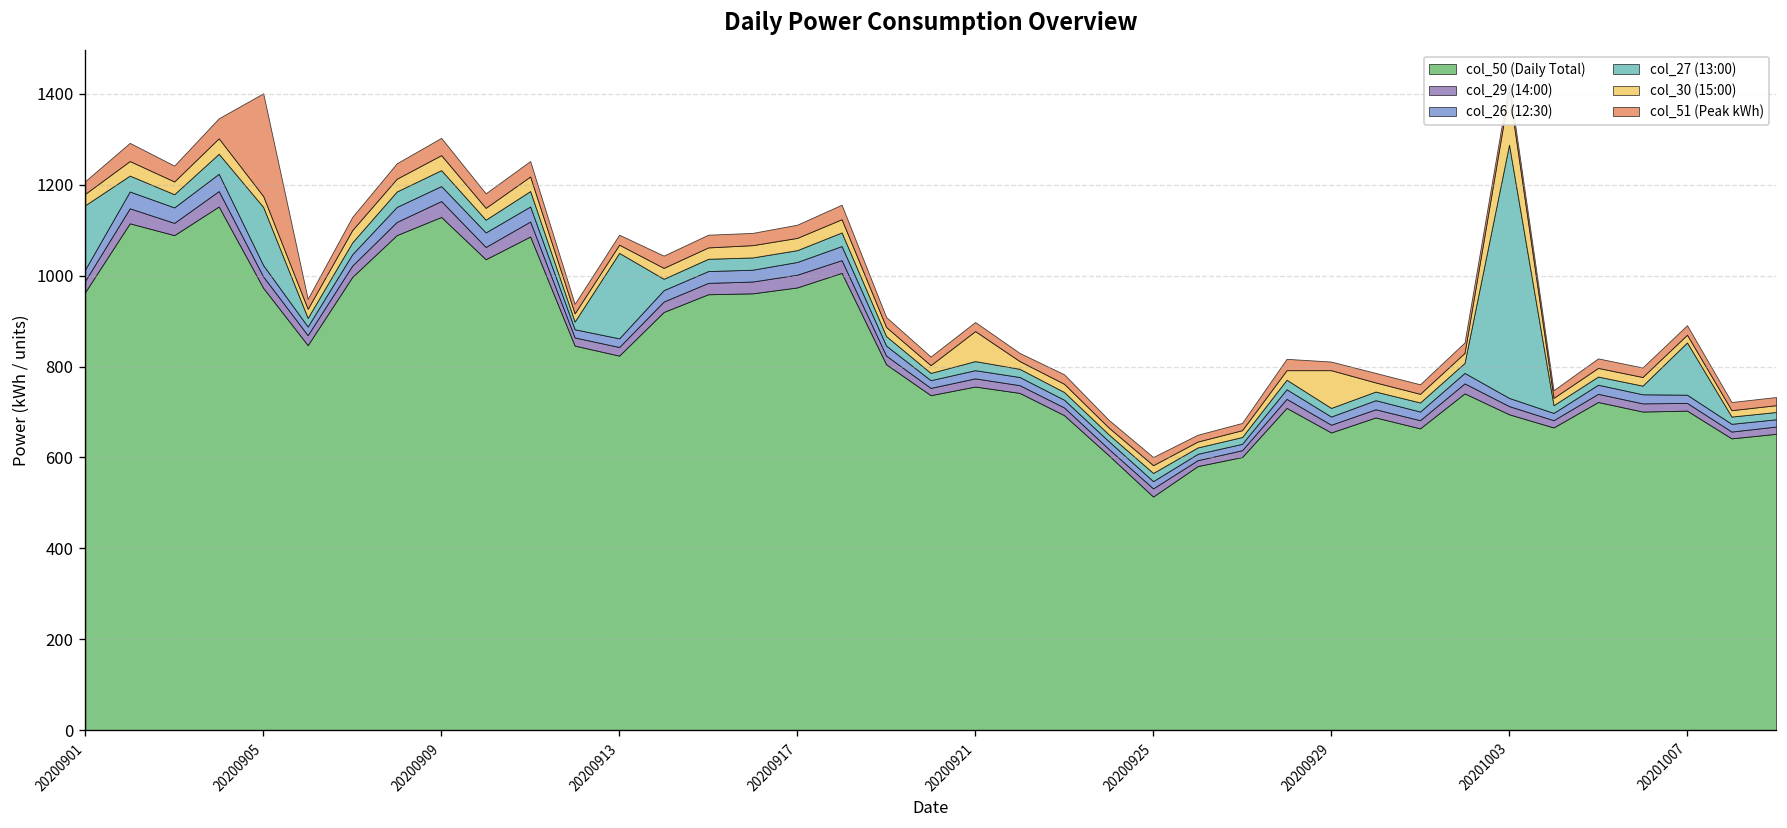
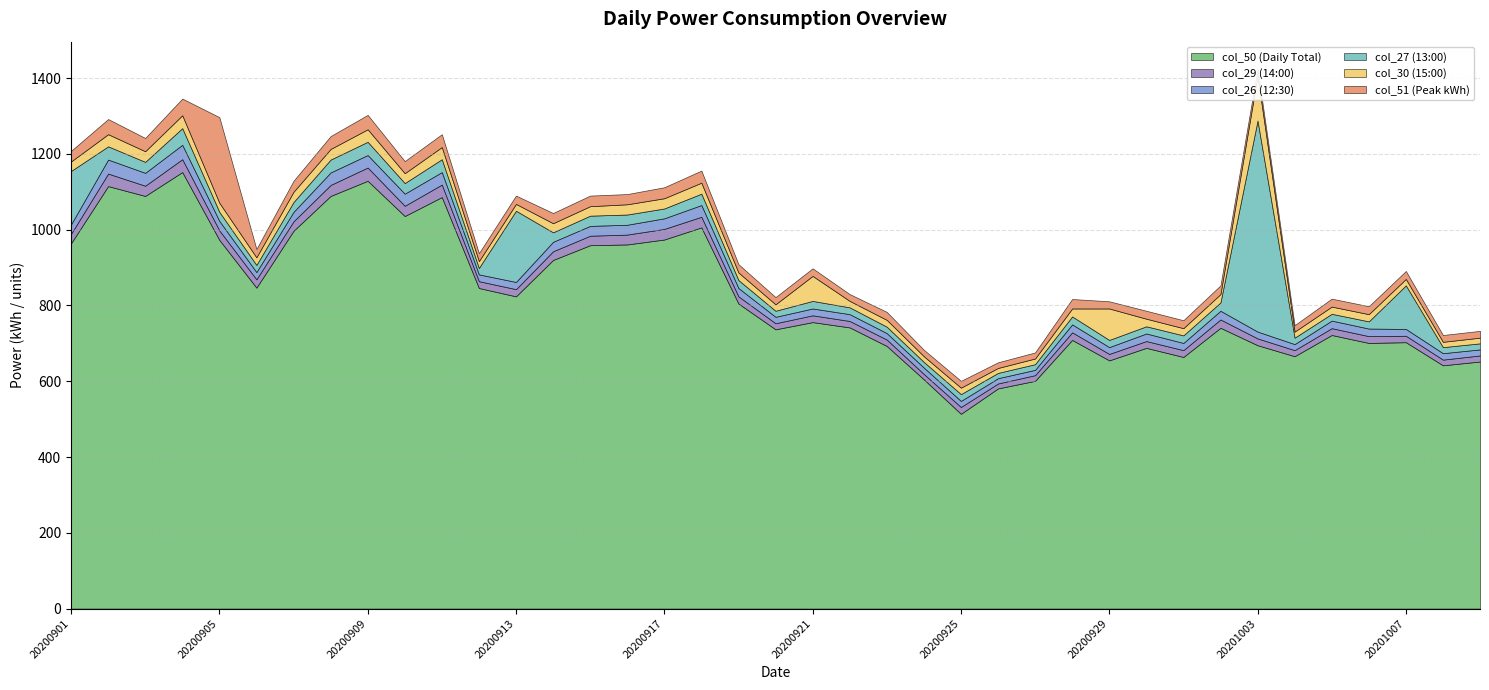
  {
    "col_50 (Daily Total)": {
      "20200901": 960,
      "20200905": 970,
      "20200909": 1130,
      "20200913": 820,
      "20200917": 970,
      "20200921": 760,
      "20200925": 510,
      "20200929": 660,
      "20201003": 700,
      "20201007": 700
    },
    "col_27 (13:00)": {
      "20200901": 140,
-     "20200905": 130,
+     "20200905": 20,
      "20200909": 40,
      "20200913": 190,
      "20200917": 30,
      "20200921": 20,
      "20200925": 20,
      "20200929": 20,
      "20201003": 560,
      "20201007": 120
    },
    "col_30 (15:00)": {
      "20200901": 30,
      "20200905": 20,
      "20200909": 30,
      "20200913": 20,
      "20200917": 30,
      "20200921": 70,
      "20200925": 20,
      "20200929": 80,
      "20201007": 20
    },
    "col_51 (Peak kWh)": {
      "20200901": 30,
      "20200905": 230,
      "20200909": 40,
      "20200913": 20,
      "20200917": 30,
      "20200921": 20,
      "20200925": 20,
      "20200929": 20,
      "20201007": 20
    }
  }
